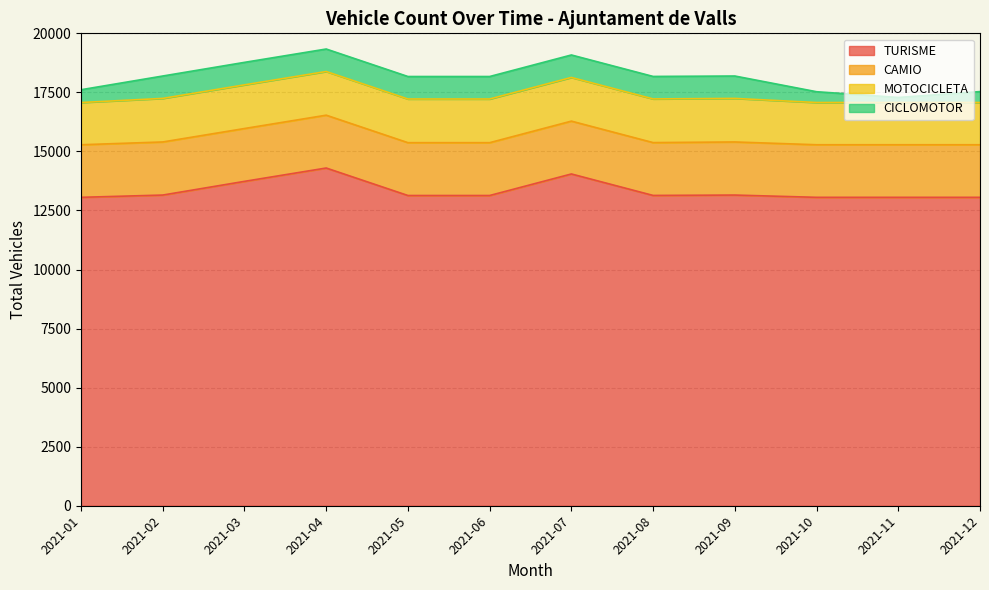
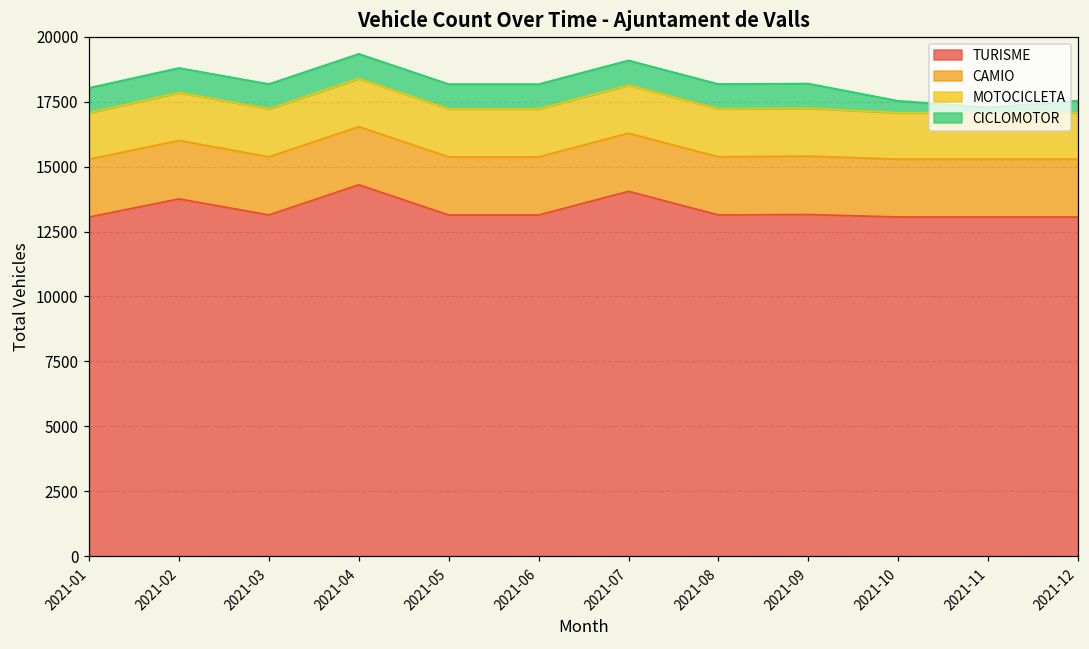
  {
    "TURISME": {
      "2021-01": 13100,
-     "2021-02": 13200,
-     "2021-03": 13700,
+     "2021-02": 13800,
+     "2021-03": 13100,
      "2021-04": 14300,
      "2021-05": 13100,
      "2021-06": 13100,
      "2021-07": 14000,
      "2021-08": 13100,
      "2021-09": 13200,
      "2021-10": 13100,
      "2021-11": 13100,
      "2021-12": 13100
    },
    "CICLOMOTOR": {
-     "2021-01": 500,
+     "2021-01": 1000,
      "2021-02": 900,
      "2021-03": 1000,
      "2021-04": 1000,
      "2021-05": 1000,
      "2021-06": 1000,
      "2021-07": 1000,
      "2021-08": 1000,
      "2021-09": 900,
      "2021-10": 500,
      "2021-12": 500
    }
  }
